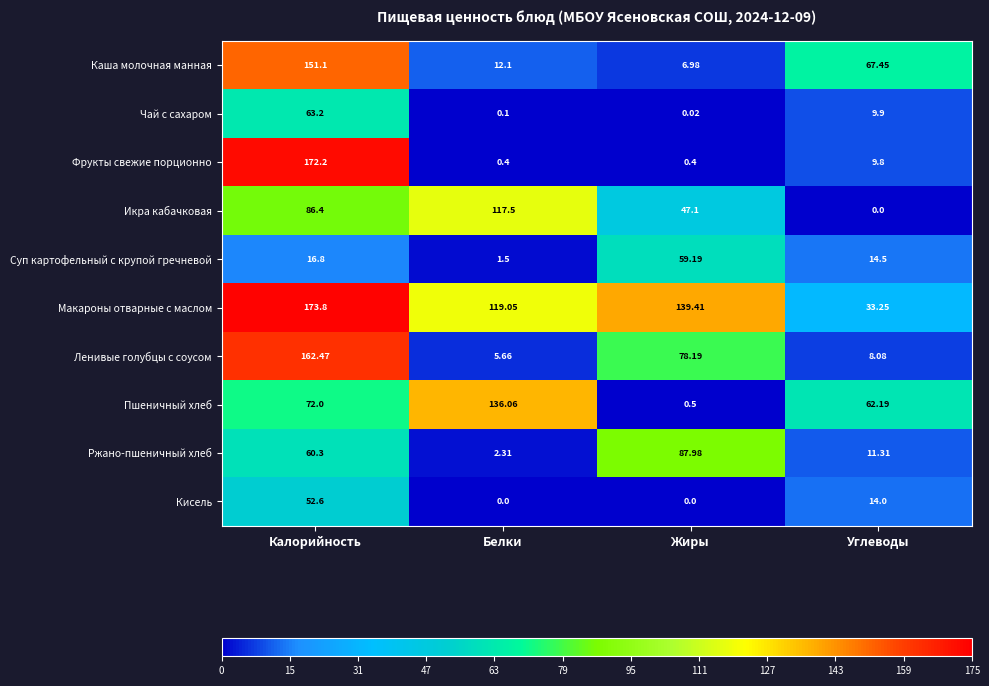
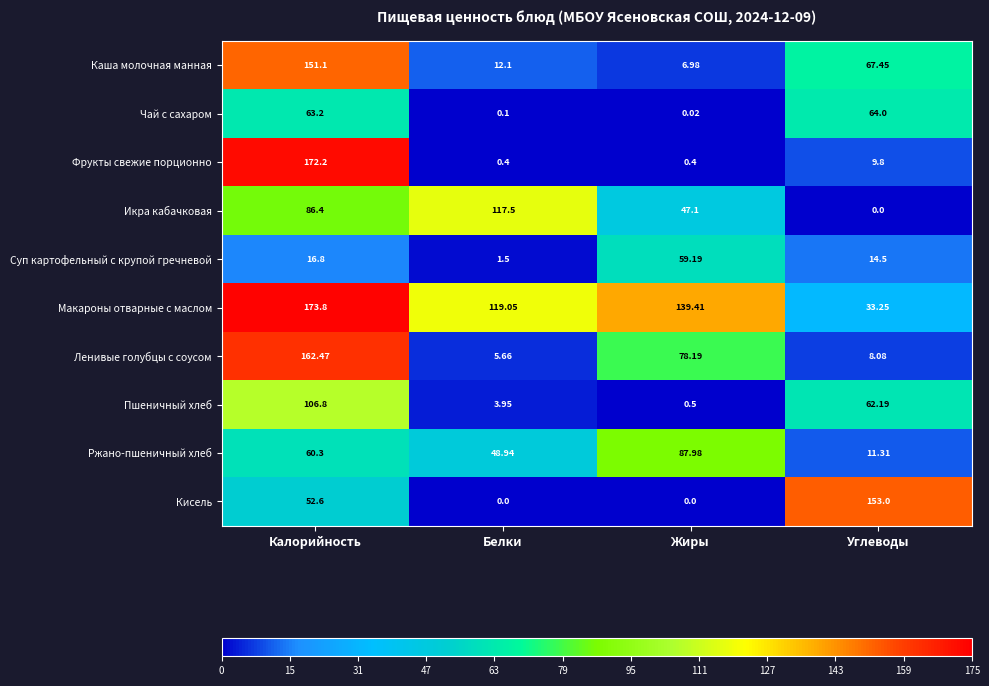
  {
    "Каша молочная манная": {
      "Калорийность": 151.1,
      "Белки": 12.1,
      "Жиры": 6.98,
      "Углеводы": 67.45
    },
    "Чай с сахаром": {
      "Калорийность": 63.2,
      "Белки": 0.1,
      "Жиры": 0.02,
-     "Углеводы": 9.9
+     "Углеводы": 64.0
    },
    "Фрукты свежие порционно": {
      "Калорийность": 172.2,
      "Белки": 0.4,
      "Жиры": 0.4,
      "Углеводы": 9.8
    },
    "Икра кабачковая": {
      "Калорийность": 86.4,
      "Белки": 117.5,
      "Жиры": 47.1,
      "Углеводы": 0.0
    },
    "Суп картофельный с крупой гречневой": {
      "Калорийность": 16.8,
      "Белки": 1.5,
      "Жиры": 59.19,
      "Углеводы": 14.5
    },
    "Макароны отварные с маслом": {
      "Калорийность": 173.8,
      "Белки": 119.05,
      "Жиры": 139.41,
      "Углеводы": 33.25
    },
    "Ленивые голубцы с соусом": {
      "Калорийность": 162.47,
      "Белки": 5.66,
      "Жиры": 78.19,
      "Углеводы": 8.08
    },
    "Пшеничный хлеб": {
-     "Калорийность": 72.0,
-     "Белки": 136.06,
+     "Калорийность": 106.8,
+     "Белки": 3.95,
      "Жиры": 0.5,
      "Углеводы": 62.19
    },
    "Ржано-пшеничный хлеб": {
      "Калорийность": 60.3,
-     "Белки": 2.31,
+     "Белки": 48.94,
      "Жиры": 87.98,
      "Углеводы": 11.31
    },
    "Кисель": {
      "Калорийность": 52.6,
      "Белки": 0.0,
      "Жиры": 0.0,
-     "Углеводы": 14.0
+     "Углеводы": 153.0
    }
  }
